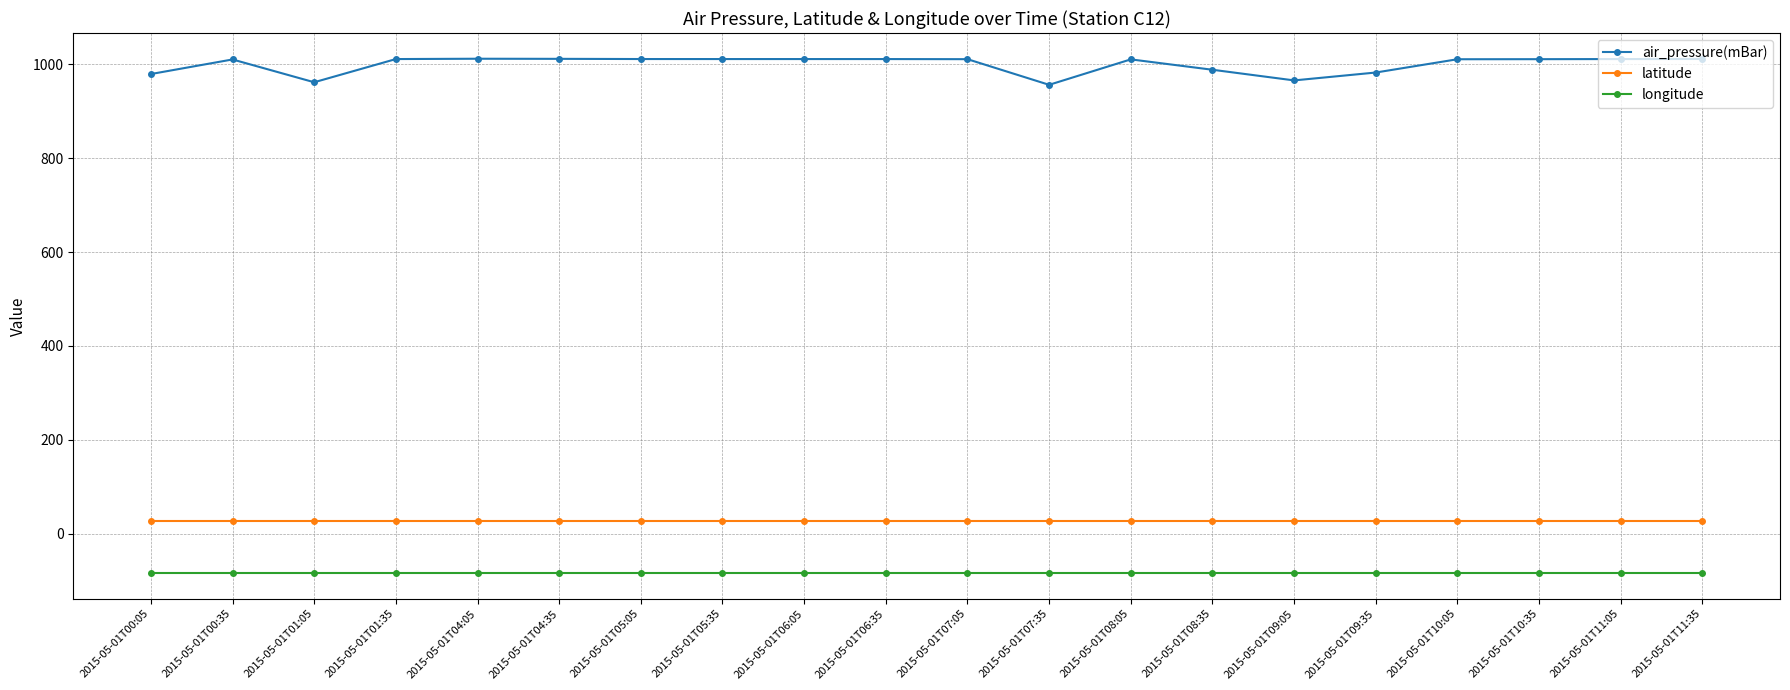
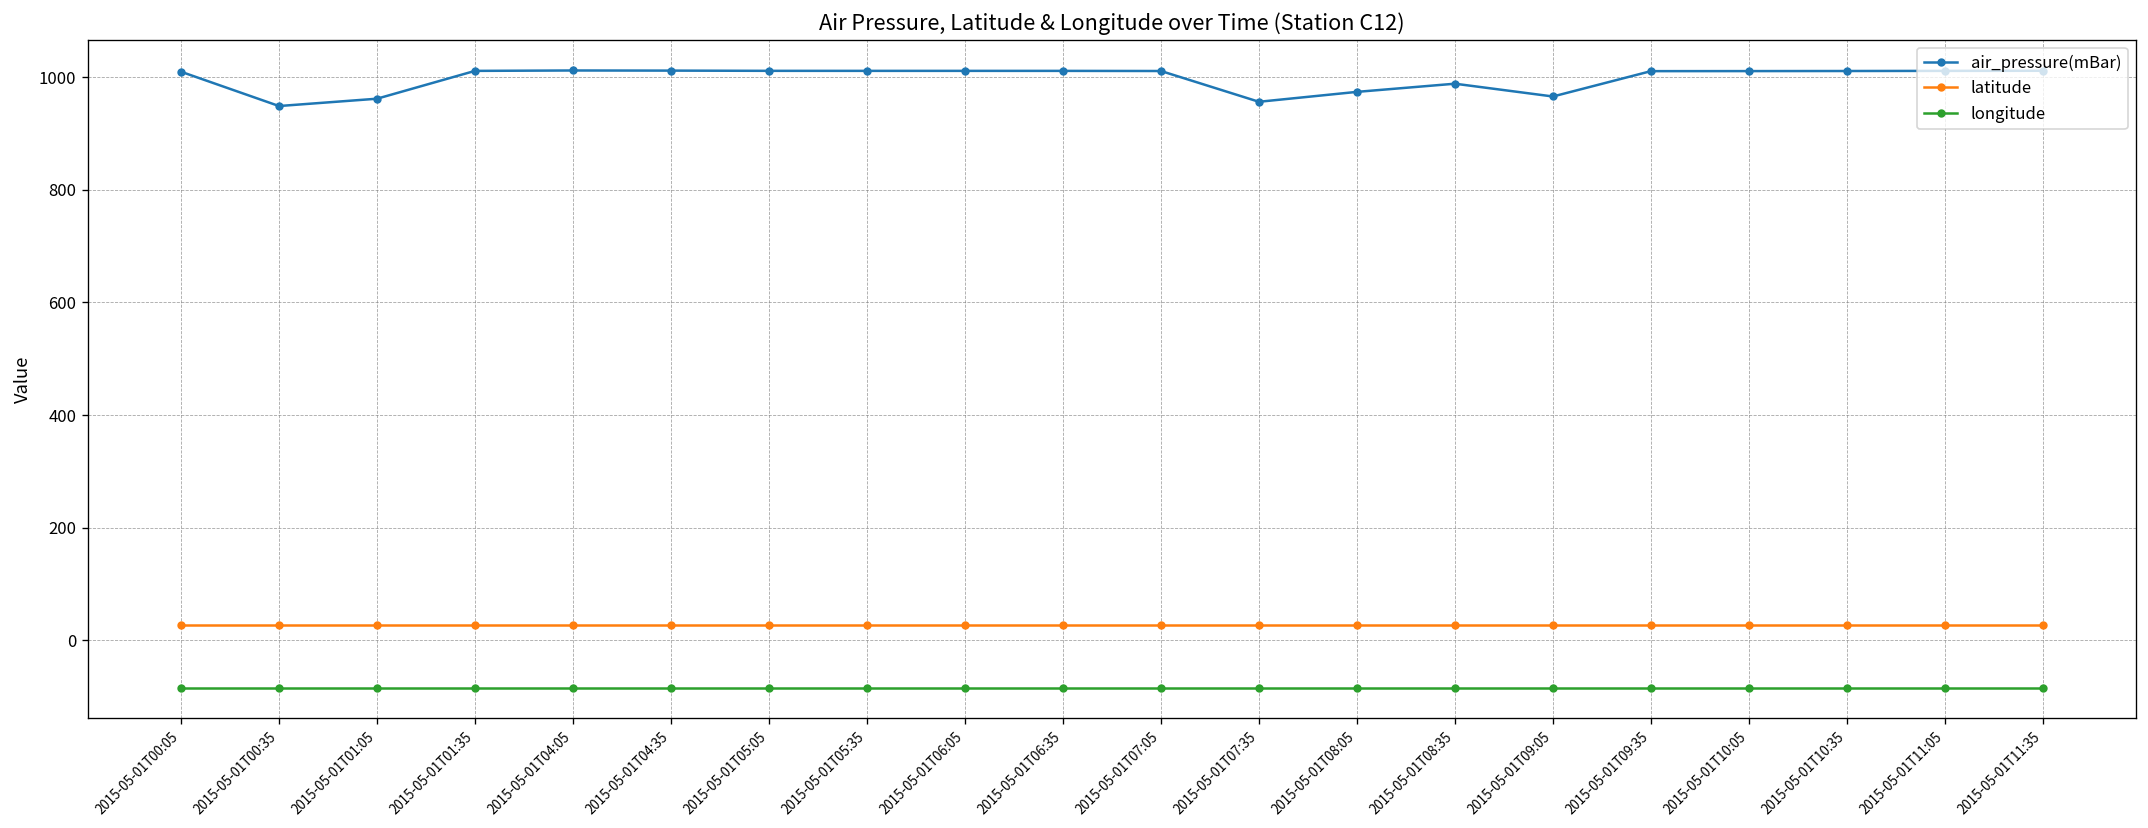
  {
    "air_pressure(mBar)": {
-     "2015-05-01T00:05": 980,
-     "2015-05-01T00:35": 1010,
+     "2015-05-01T00:05": 1010,
+     "2015-05-01T00:35": 950,
      "2015-05-01T01:05": 960,
      "2015-05-01T01:35": 1010,
      "2015-05-01T04:05": 1010,
      "2015-05-01T04:35": 1010,
      "2015-05-01T05:05": 1010,
      "2015-05-01T05:35": 1010,
      "2015-05-01T06:05": 1010,
      "2015-05-01T06:35": 1010,
      "2015-05-01T07:05": 1010,
      "2015-05-01T07:35": 960,
-     "2015-05-01T08:05": 1010,
+     "2015-05-01T08:05": 970,
      "2015-05-01T08:35": 990,
      "2015-05-01T09:05": 970,
-     "2015-05-01T09:35": 980,
+     "2015-05-01T09:35": 1010,
      "2015-05-01T10:05": 1010,
      "2015-05-01T10:35": 1010
    },
    "latitude": {
      "2015-05-01T00:05": 30,
      "2015-05-01T00:35": 30,
      "2015-05-01T01:05": 30,
      "2015-05-01T01:35": 30,
      "2015-05-01T04:05": 30,
      "2015-05-01T04:35": 30,
      "2015-05-01T05:05": 30,
      "2015-05-01T05:35": 30,
      "2015-05-01T06:05": 30,
      "2015-05-01T06:35": 30,
      "2015-05-01T07:05": 30,
      "2015-05-01T07:35": 30,
      "2015-05-01T08:05": 30,
      "2015-05-01T08:35": 30,
      "2015-05-01T09:05": 30,
      "2015-05-01T09:35": 30,
      "2015-05-01T10:05": 30,
      "2015-05-01T10:35": 30,
      "2015-05-01T11:05": 30,
      "2015-05-01T11:35": 30
    },
    "longitude": {
      "2015-05-01T00:05": -80,
      "2015-05-01T00:35": -80,
      "2015-05-01T01:05": -80,
      "2015-05-01T01:35": -80,
      "2015-05-01T04:05": -80,
      "2015-05-01T04:35": -80,
      "2015-05-01T05:05": -80,
      "2015-05-01T05:35": -80,
      "2015-05-01T06:05": -80,
      "2015-05-01T06:35": -80,
      "2015-05-01T07:05": -80,
      "2015-05-01T07:35": -80,
      "2015-05-01T08:05": -80,
      "2015-05-01T08:35": -80,
      "2015-05-01T09:05": -80,
      "2015-05-01T09:35": -80,
      "2015-05-01T10:05": -80,
      "2015-05-01T10:35": -80,
      "2015-05-01T11:05": -80,
      "2015-05-01T11:35": -80
    }
  }
